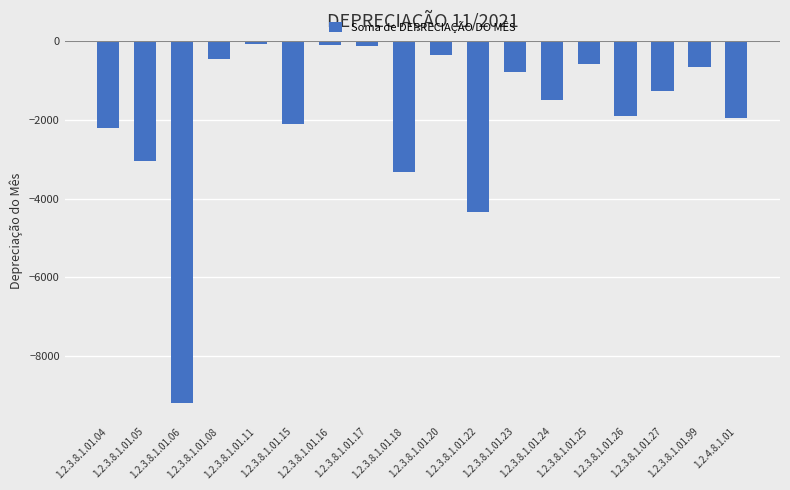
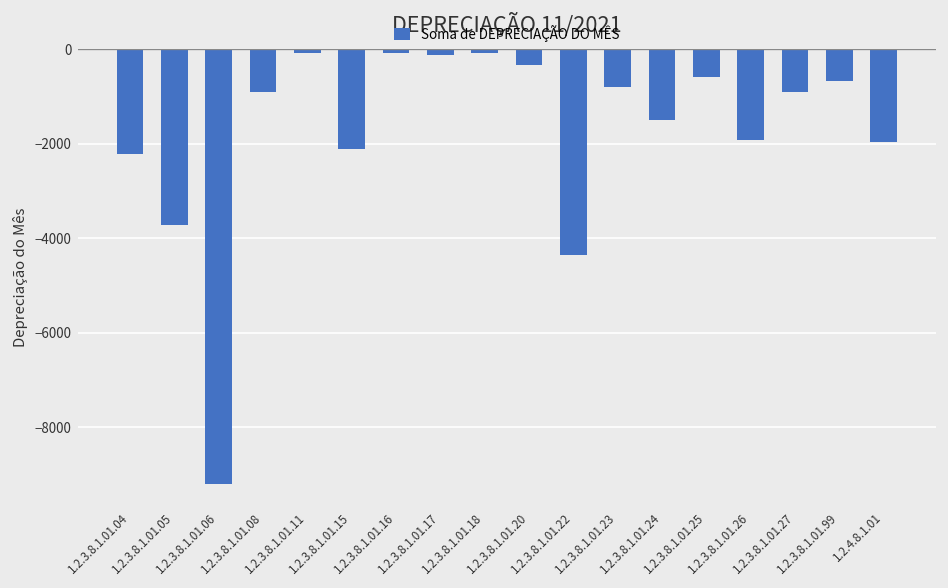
  {
    "1.2.3.8.1.01.04": -2200,
-   "1.2.3.8.1.01.05": -3100,
+   "1.2.3.8.1.01.05": -3700,
    "1.2.3.8.1.01.06": -9200,
-   "1.2.3.8.1.01.08": -400,
+   "1.2.3.8.1.01.08": -900,
    "1.2.3.8.1.01.11": -100,
    "1.2.3.8.1.01.15": -2100,
    "1.2.3.8.1.01.16": -100,
    "1.2.3.8.1.01.17": -100,
-   "1.2.3.8.1.01.18": -3300,
+   "1.2.3.8.1.01.18": -100,
    "1.2.3.8.1.01.20": -300,
    "1.2.3.8.1.01.22": -4300,
    "1.2.3.8.1.01.23": -800,
    "1.2.3.8.1.01.24": -1500,
    "1.2.3.8.1.01.25": -600,
    "1.2.3.8.1.01.26": -1900,
-   "1.2.3.8.1.01.27": -1300,
+   "1.2.3.8.1.01.27": -900,
    "1.2.3.8.1.01.99": -700,
    "1.2.4.8.1.01": -2000
  }
